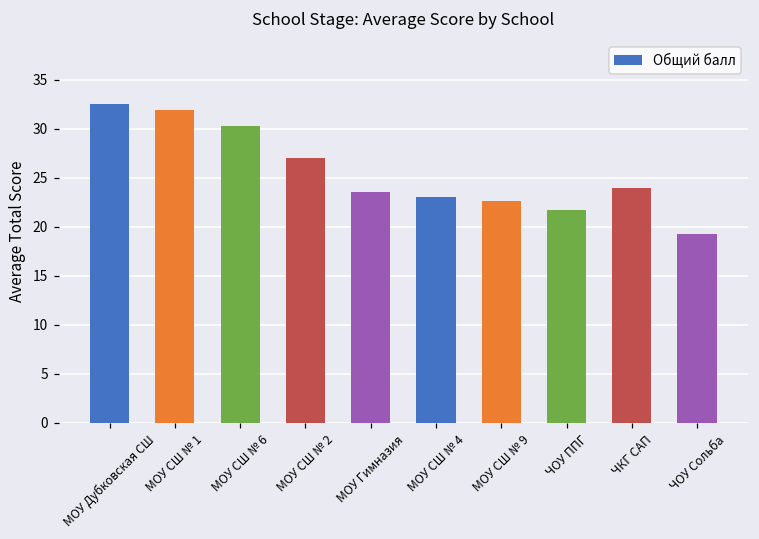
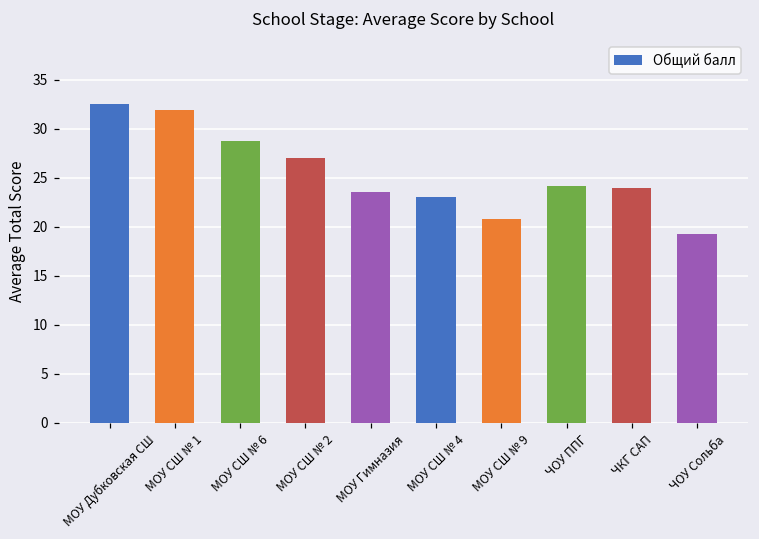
  {
    "МОУ Дубковская СШ": 33,
    "МОУ СШ № 1": 32,
-   "МОУ СШ № 6": 30,
+   "МОУ СШ № 6": 29,
    "МОУ СШ № 2": 27,
    "МОУ Гимназия": 24,
    "МОУ СШ № 4": 23,
-   "МОУ СШ № 9": 23,
-   "ЧОУ ППГ": 22,
+   "МОУ СШ № 9": 21,
+   "ЧОУ ППГ": 24,
    "ЧКГ САП": 24,
    "ЧОУ Сольба": 19
  }
